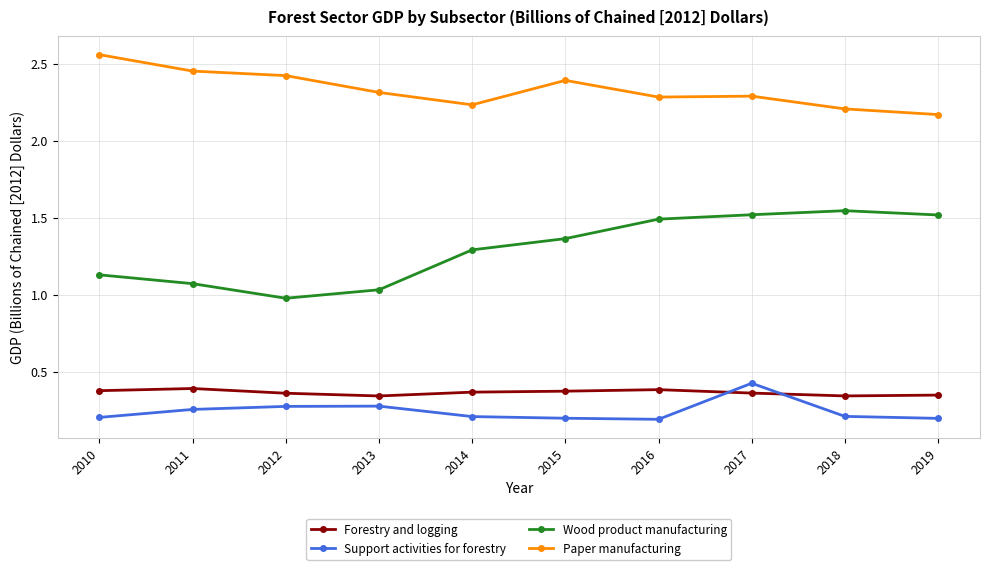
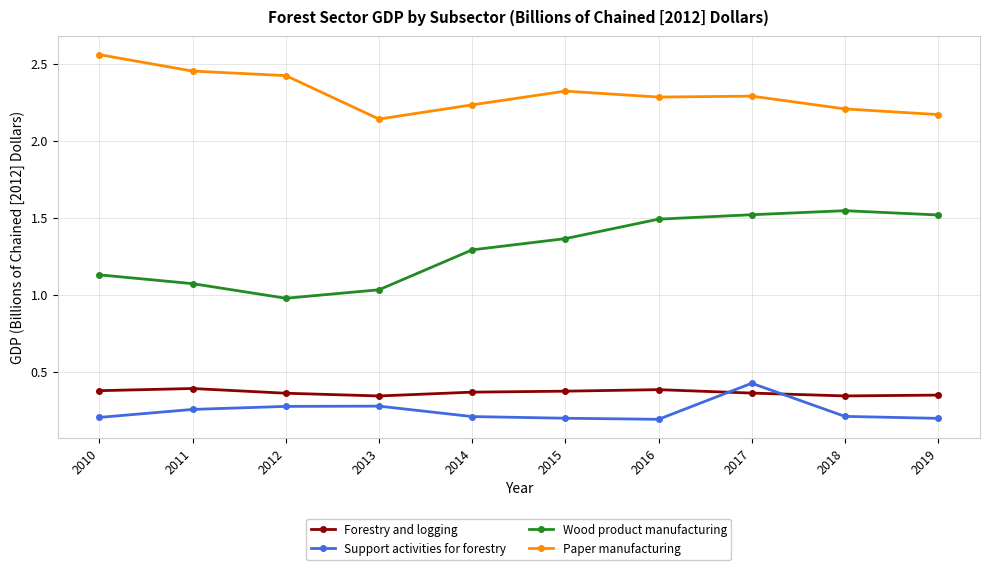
  {
    "Forestry and logging": {
      "2010": 0.38,
      "2011": 0.39,
      "2012": 0.36,
      "2013": 0.34,
      "2014": 0.37,
      "2015": 0.37,
      "2016": 0.38,
      "2017": 0.36,
      "2018": 0.34,
      "2019": 0.35
    },
    "Support activities for forestry": {
      "2010": 0.20,
      "2011": 0.26,
      "2012": 0.27,
      "2013": 0.28,
      "2014": 0.21,
      "2015": 0.20,
      "2016": 0.19,
      "2017": 0.43,
      "2018": 0.21,
      "2019": 0.20
    },
    "Wood product manufacturing": {
      "2010": 1.13,
      "2011": 1.07,
      "2012": 0.98,
      "2013": 1.03,
      "2014": 1.29,
      "2015": 1.36,
      "2016": 1.49,
      "2017": 1.52,
      "2018": 1.55,
      "2019": 1.52
    },
    "Paper manufacturing": {
      "2010": 2.56,
      "2011": 2.45,
      "2012": 2.42,
-     "2013": 2.31,
+     "2013": 2.14,
      "2014": 2.23,
-     "2015": 2.39,
+     "2015": 2.32,
      "2016": 2.28,
      "2017": 2.29,
      "2018": 2.21,
      "2019": 2.17
    }
  }
